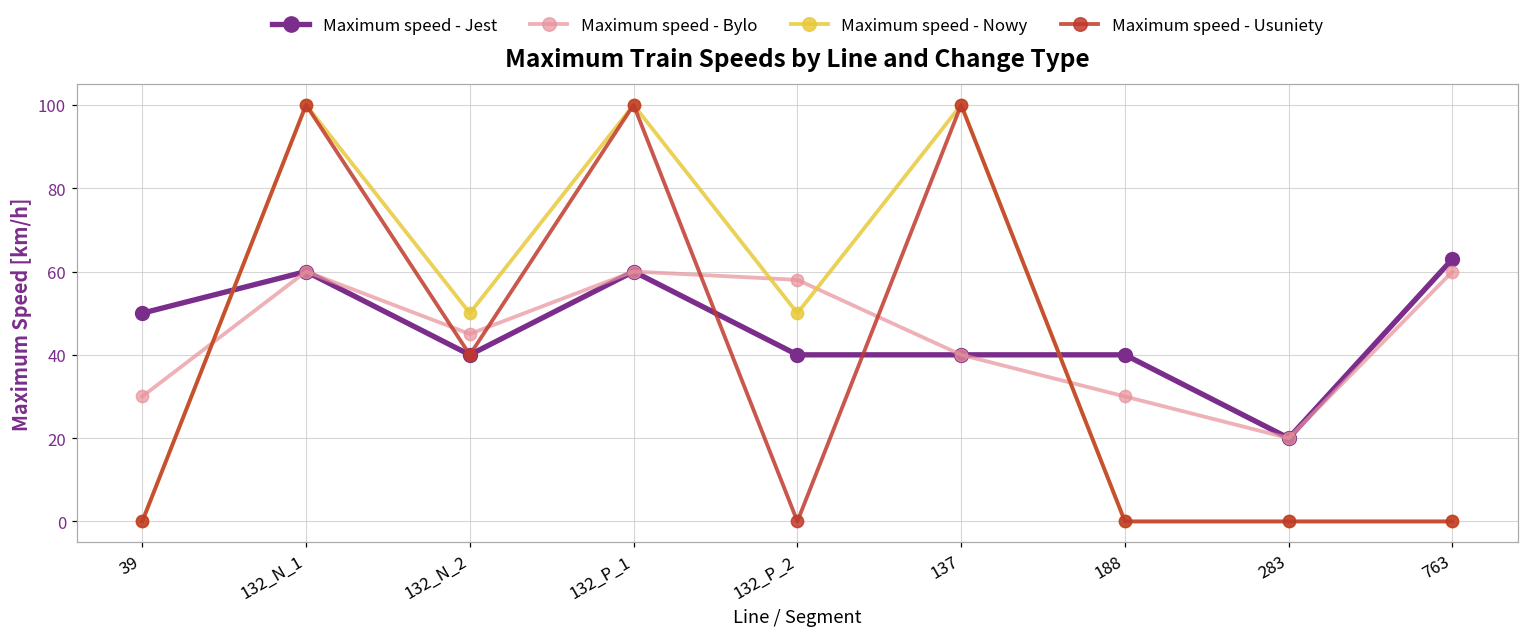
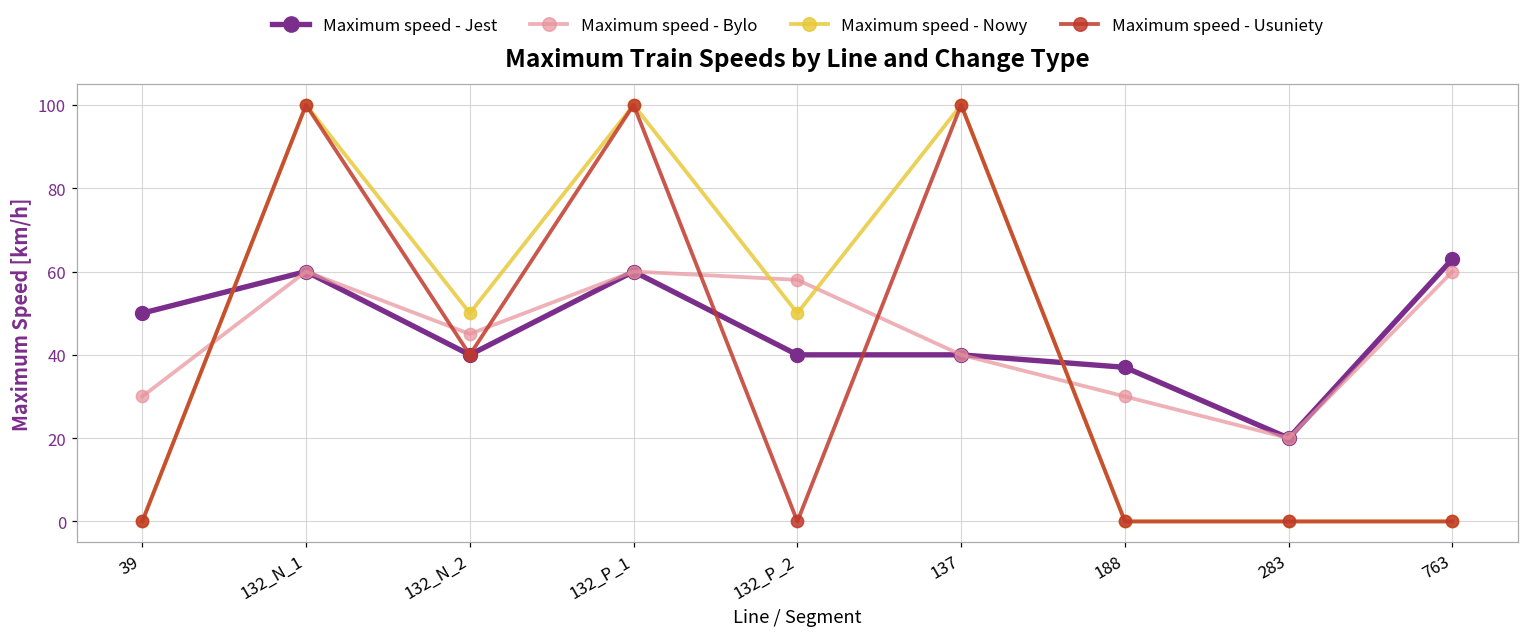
  {
    "Maximum speed - Jest": {
      "39": 50,
      "132_P_2": 40,
-     "188": 40,
+     "188": 37,
      "763": 63
    },
    "Maximum speed - Bylo": {
      "39": 30,
      "132_N_2": 45,
      "132_P_2": 58,
      "188": 30,
      "763": 60
    },
    "Maximum speed - Nowy": {
      "132_N_2": 50,
      "132_P_2": 50
    },
    "Maximum speed - Usuniety": {
      "132_P_2": 0
    }
  }
